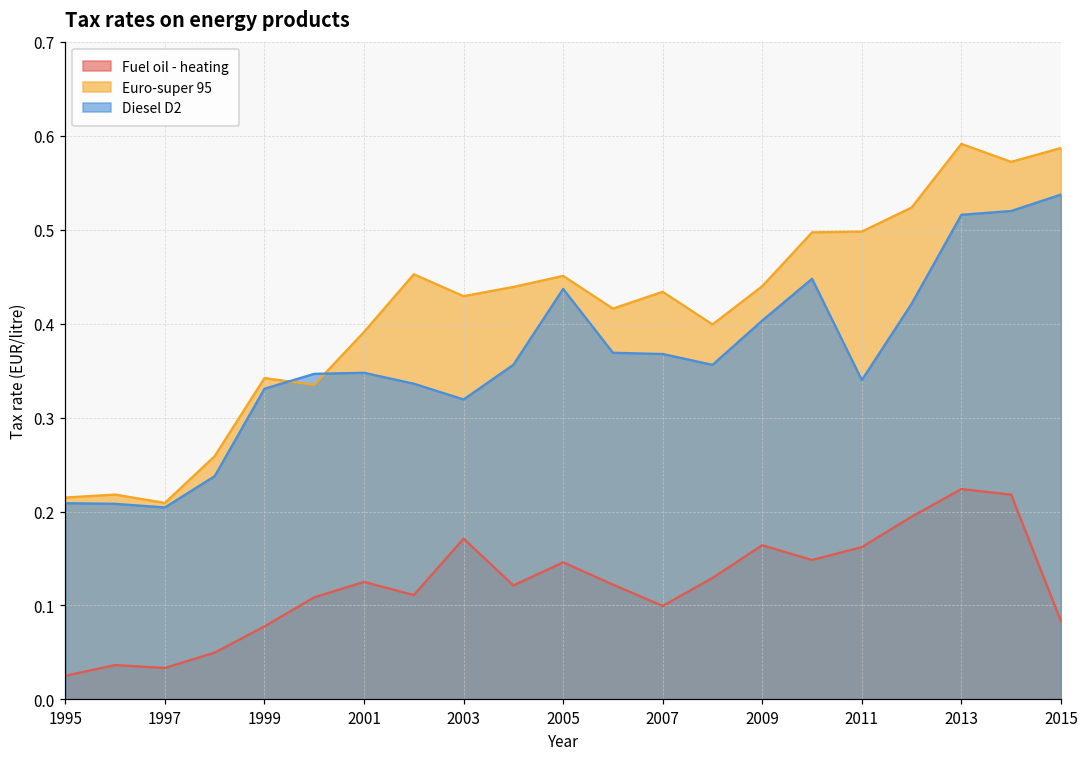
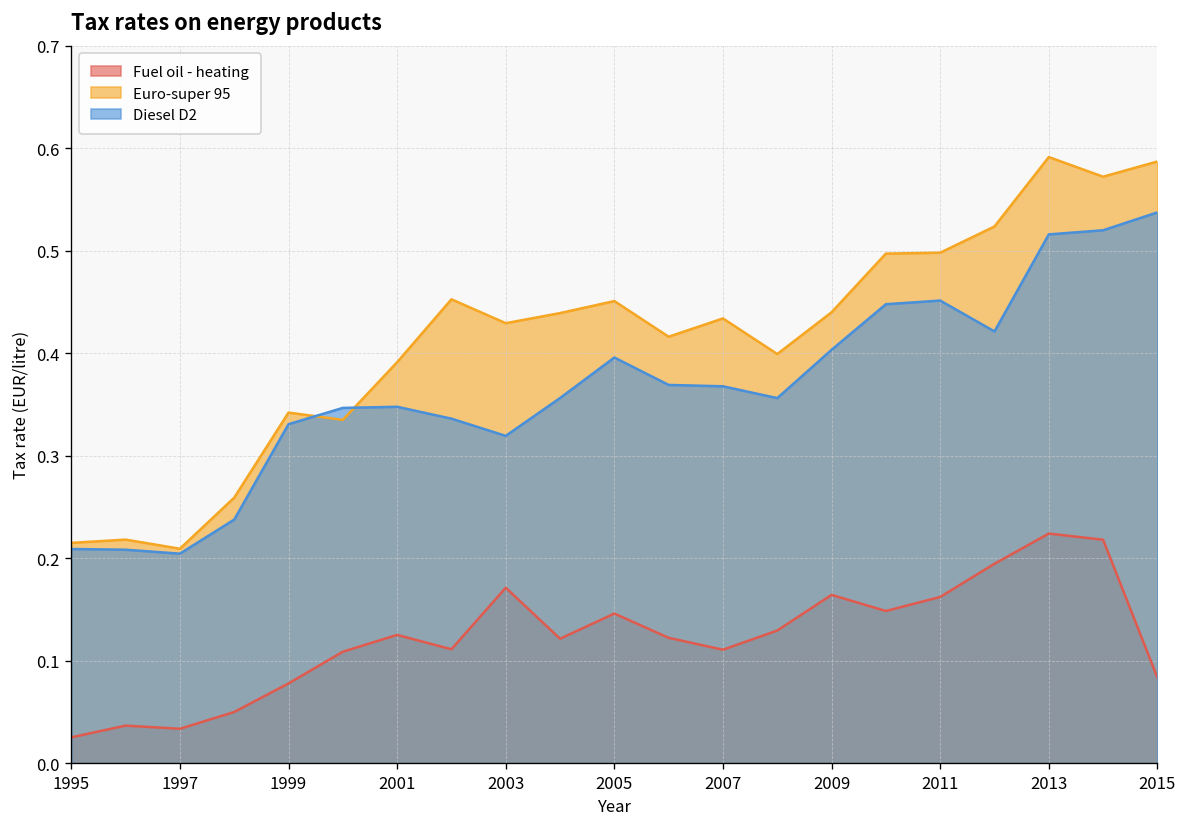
  {
    "Fuel oil - heating": {
      "1995": 0.03,
      "1997": 0.03,
      "1999": 0.08,
      "2001": 0.13,
      "2003": 0.17,
      "2005": 0.15,
-     "2007": 0.10,
+     "2007": 0.11,
      "2009": 0.16,
      "2011": 0.16,
      "2013": 0.22,
      "2015": 0.08
    },
    "Euro-super 95": {
      "1995": 0.21,
      "1997": 0.21,
      "1999": 0.34,
      "2001": 0.39,
      "2003": 0.43,
      "2005": 0.45,
      "2007": 0.43,
      "2009": 0.44,
      "2011": 0.50,
      "2013": 0.59,
      "2015": 0.59
    },
    "Diesel D2": {
      "1995": 0.21,
      "1997": 0.20,
      "1999": 0.33,
      "2001": 0.35,
      "2003": 0.32,
-     "2005": 0.44,
+     "2005": 0.40,
      "2007": 0.37,
      "2009": 0.40,
-     "2011": 0.34,
+     "2011": 0.45,
      "2013": 0.52,
      "2015": 0.54
    }
  }
